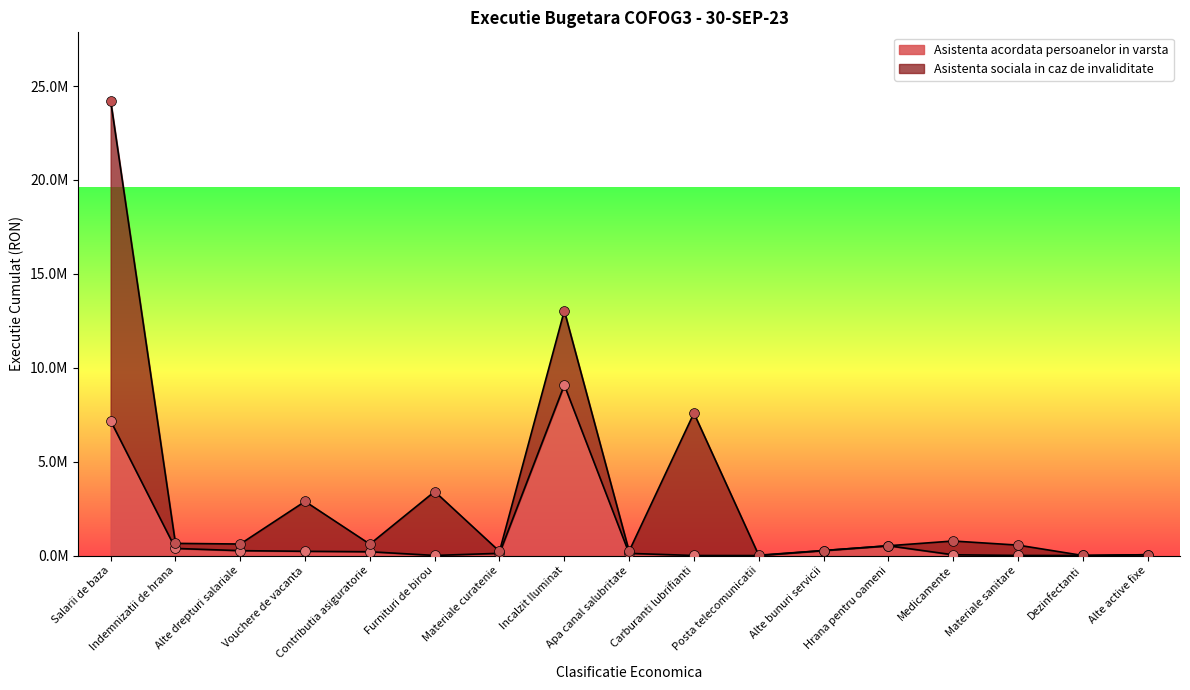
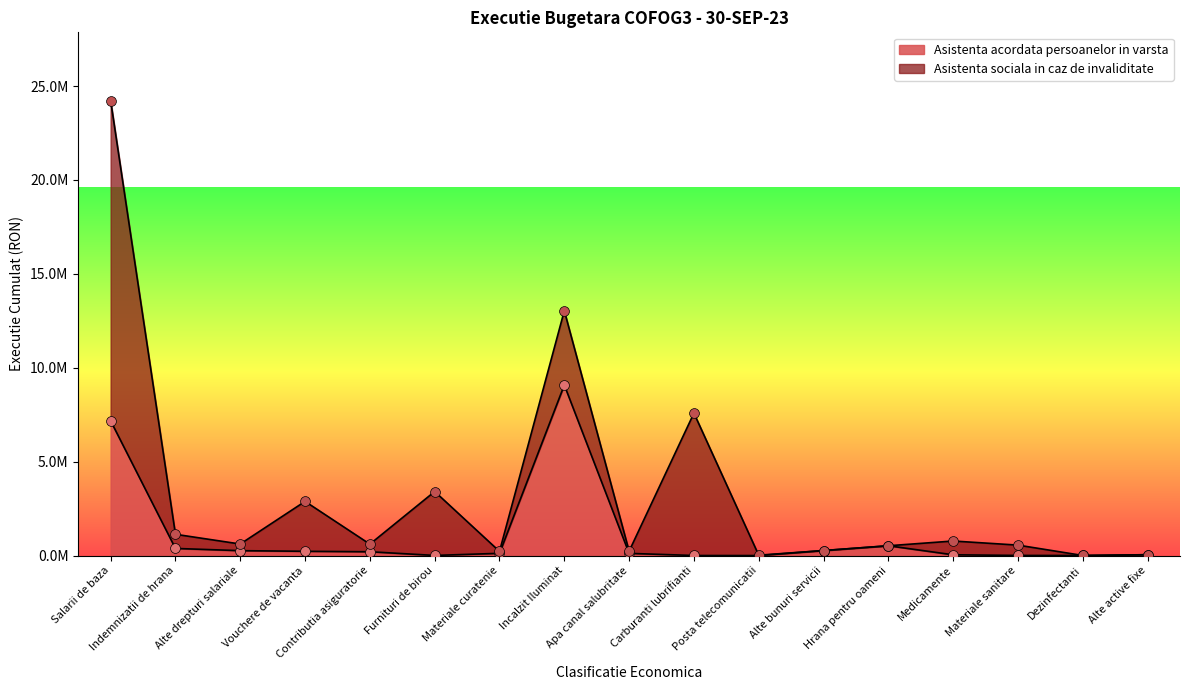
  {
    "Asistenta acordata persoanelor in varsta": {
      "Salarii de baza": 7200000,
      "Indemnizatii de hrana": 400000,
      "Alte drepturi salariale": 300000,
      "Vouchere de vacanta": 200000,
      "Contributia asiguratorie": 200000,
      "Furnituri de birou": 0,
      "Incalzit Iluminat": 9100000,
      "Carburanti lubrifianti": 0,
      "Medicamente": 0,
      "Materiale sanitare": 0
    },
    "Asistenta sociala in caz de invaliditate": {
      "Salarii de baza": 17000000,
-     "Indemnizatii de hrana": 300000,
+     "Indemnizatii de hrana": 800000,
      "Alte drepturi salariale": 400000,
      "Vouchere de vacanta": 2700000,
      "Contributia asiguratorie": 400000,
      "Furnituri de birou": 3400000,
      "Incalzit Iluminat": 4000000,
      "Carburanti lubrifianti": 7600000,
      "Medicamente": 700000,
      "Materiale sanitare": 500000
    }
  }
